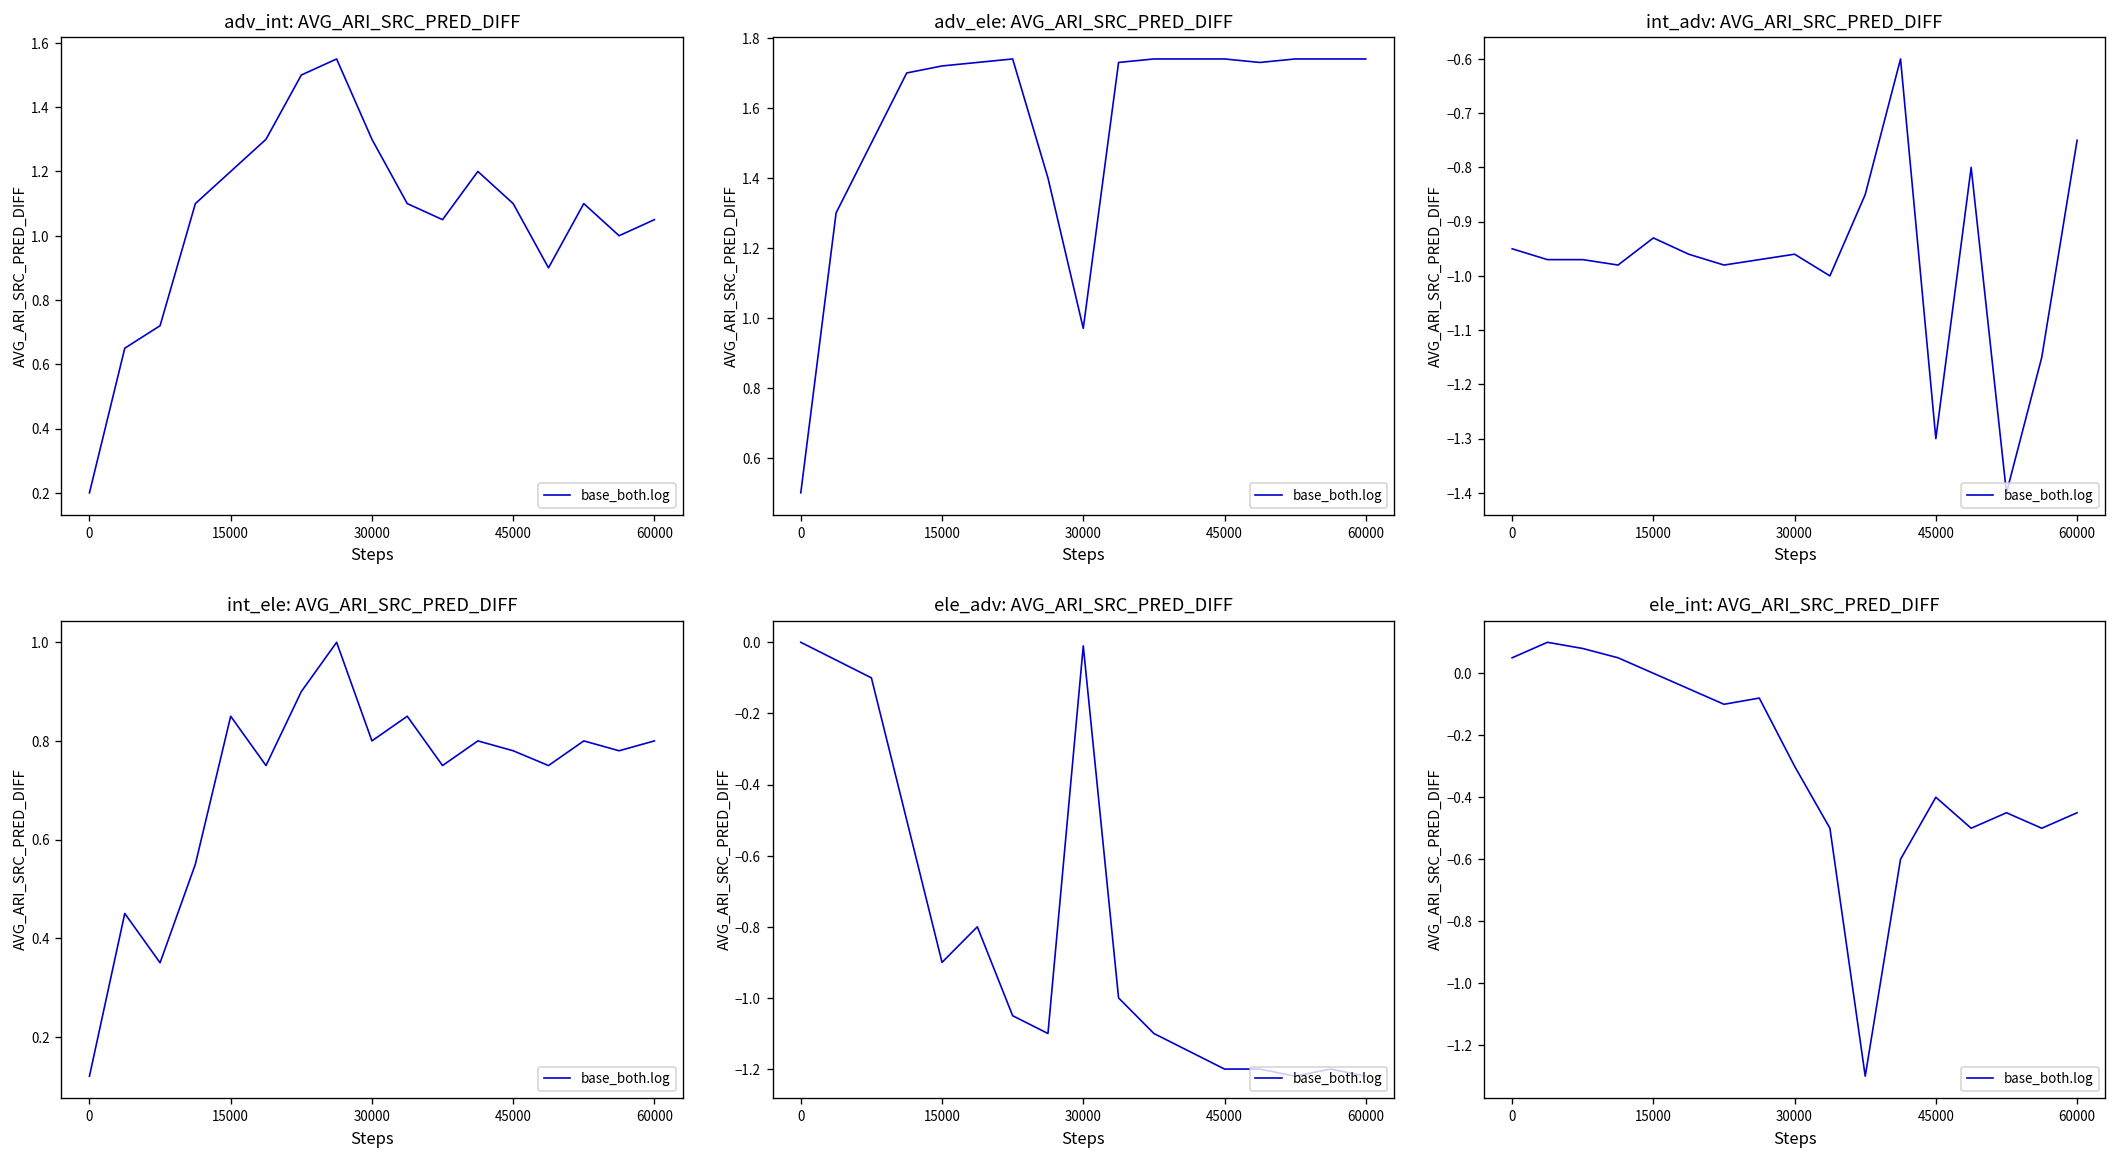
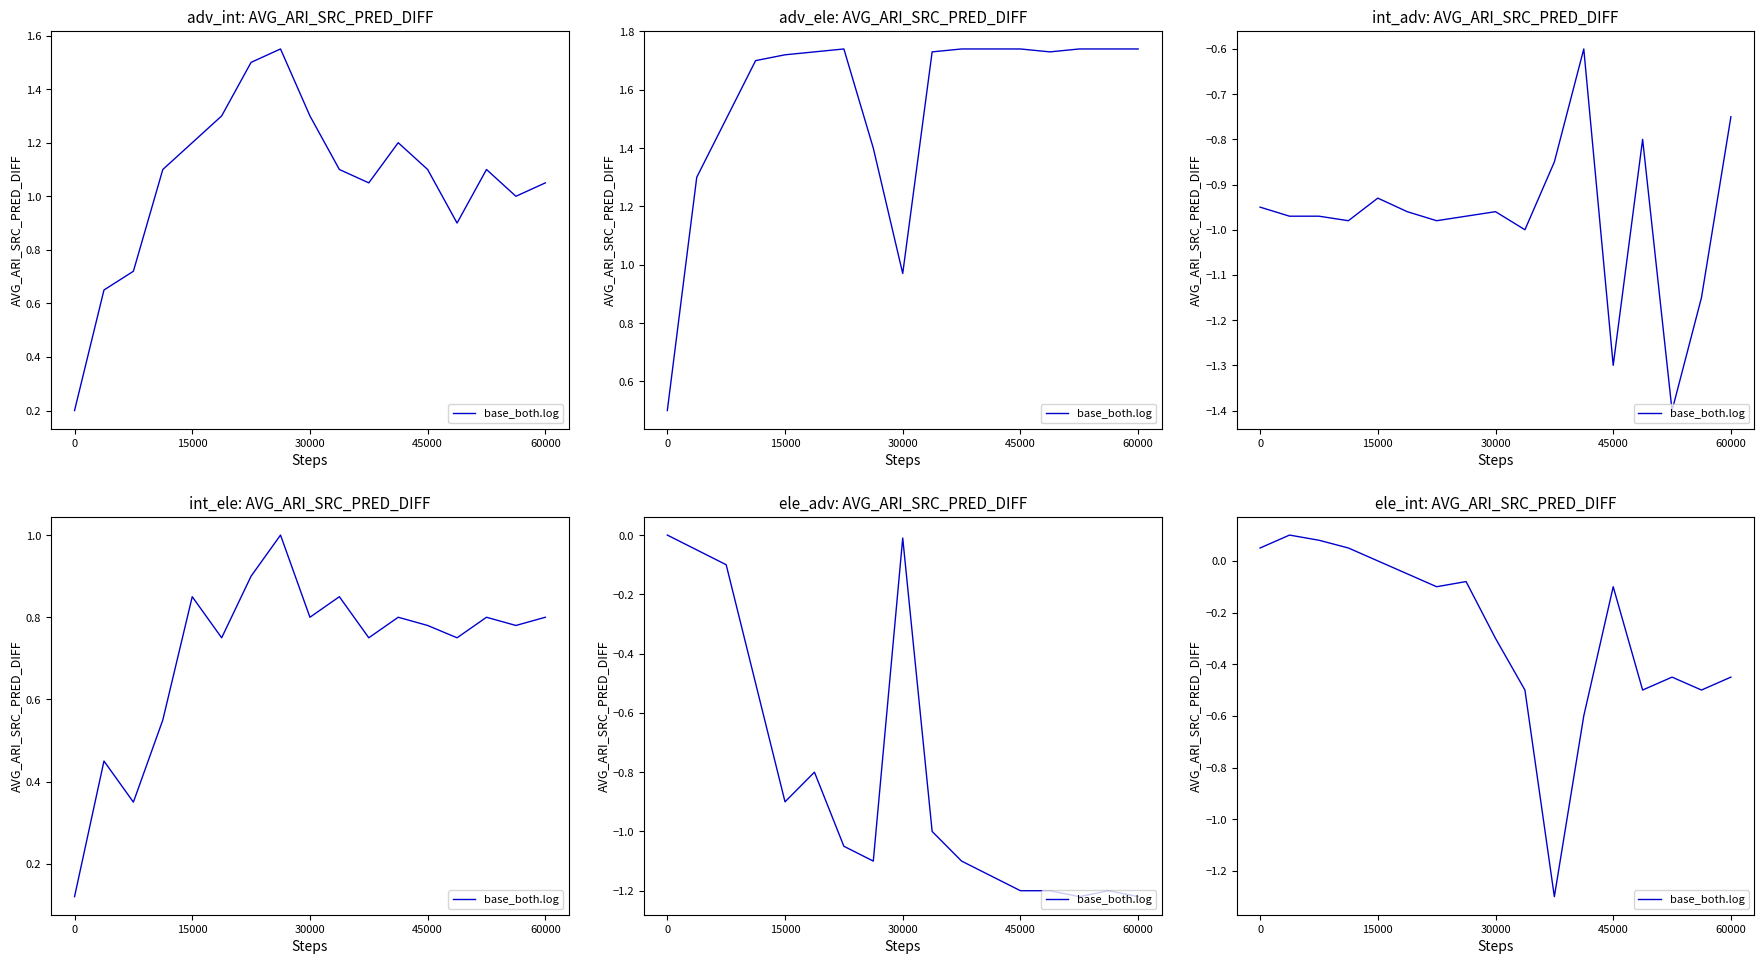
  {
    "adv_int: AVG_ARI_SRC_PRED_DIFF": {
      "0": 0.20,
      "15000": 1.20,
      "30000": 1.30,
      "45000": 1.10,
      "60000": 1.05
    },
    "adv_ele: AVG_ARI_SRC_PRED_DIFF": {
      "0": 0.50,
      "15000": 1.72,
      "30000": 0.97,
      "45000": 1.74,
      "60000": 1.74
    },
    "int_adv: AVG_ARI_SRC_PRED_DIFF": {
      "0": -0.95,
      "15000": -0.93,
      "30000": -0.96,
      "45000": -1.30,
      "60000": -0.75
    },
    "int_ele: AVG_ARI_SRC_PRED_DIFF": {
      "0": 0.12,
      "15000": 0.85,
      "30000": 0.80,
      "45000": 0.78,
      "60000": 0.80
    },
    "ele_adv: AVG_ARI_SRC_PRED_DIFF": {
      "0": 0.00,
      "15000": -0.90,
      "30000": -0.01,
      "45000": -1.20
    },
    "ele_int: AVG_ARI_SRC_PRED_DIFF": {
      "0": 0.05,
      "15000": 0.0,
      "30000": -0.3,
-     "45000": -0.4,
+     "45000": -0.1,
      "60000": -0.45
    }
  }
